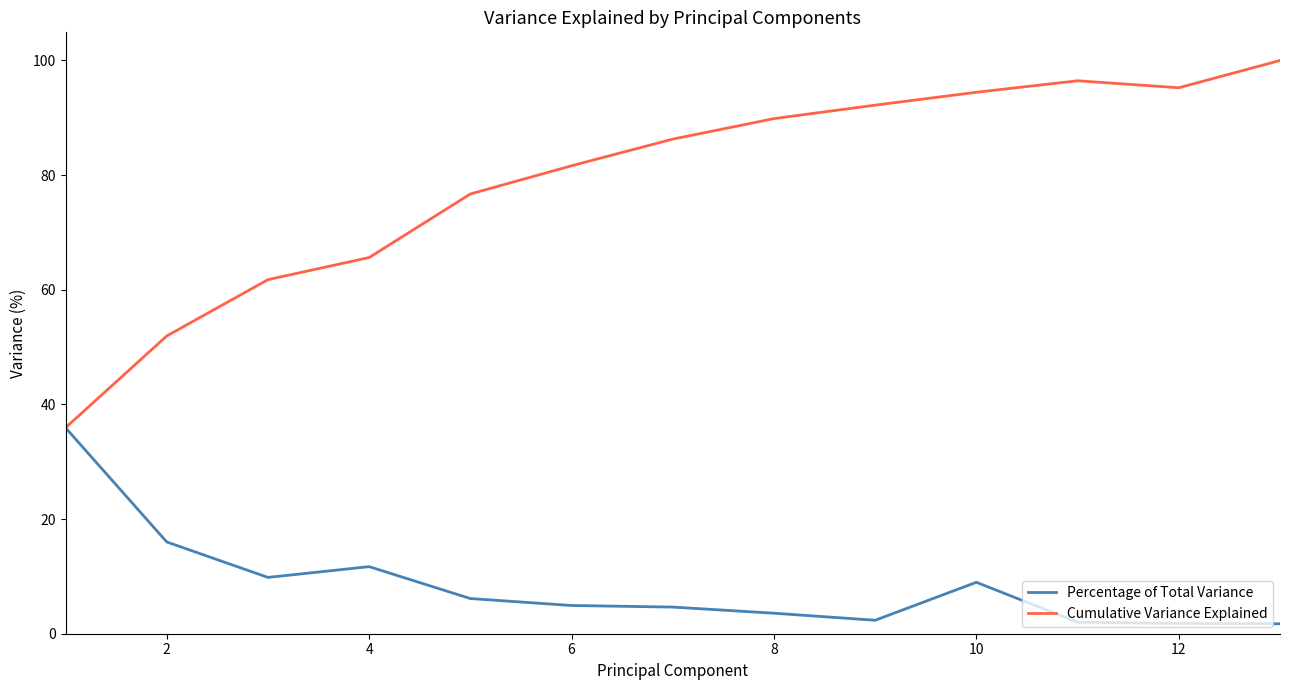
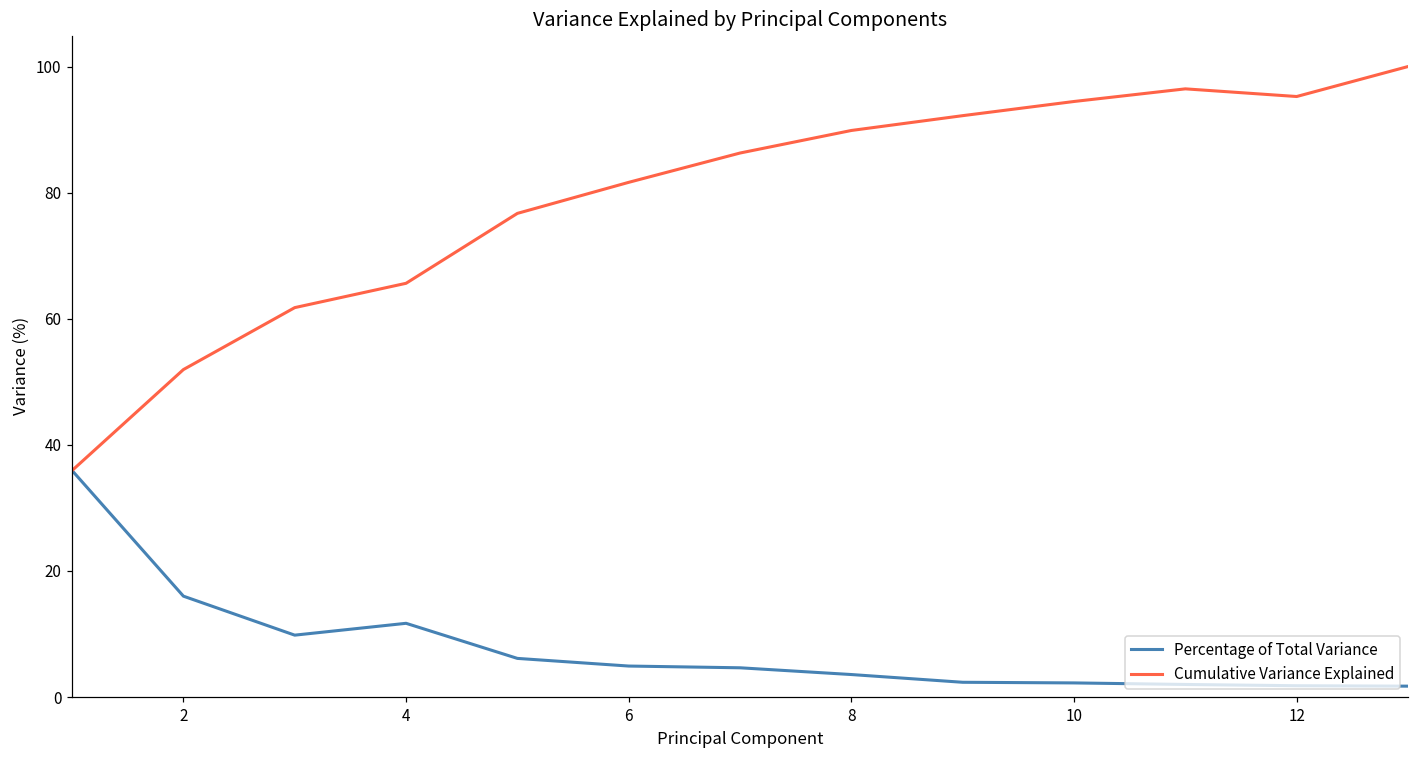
  {
    "Percentage of Total Variance": {
      "2": 16,
      "4": 12,
      "6": 5,
      "8": 4,
-     "10": 9
+     "10": 2
    },
    "Cumulative Variance Explained": {
      "2": 52,
      "4": 66,
      "6": 82,
      "8": 90,
      "10": 94,
      "12": 95
    }
  }
